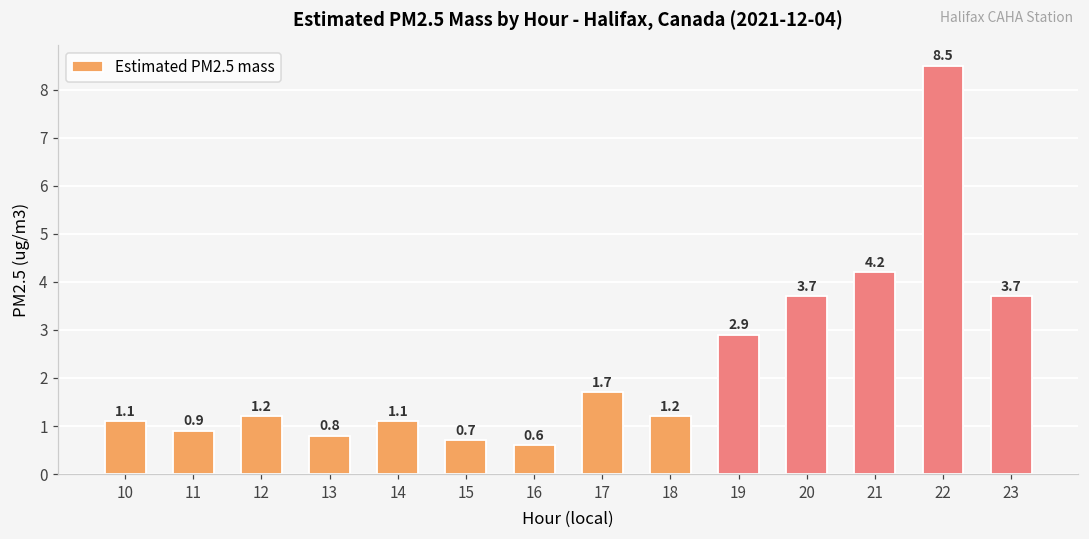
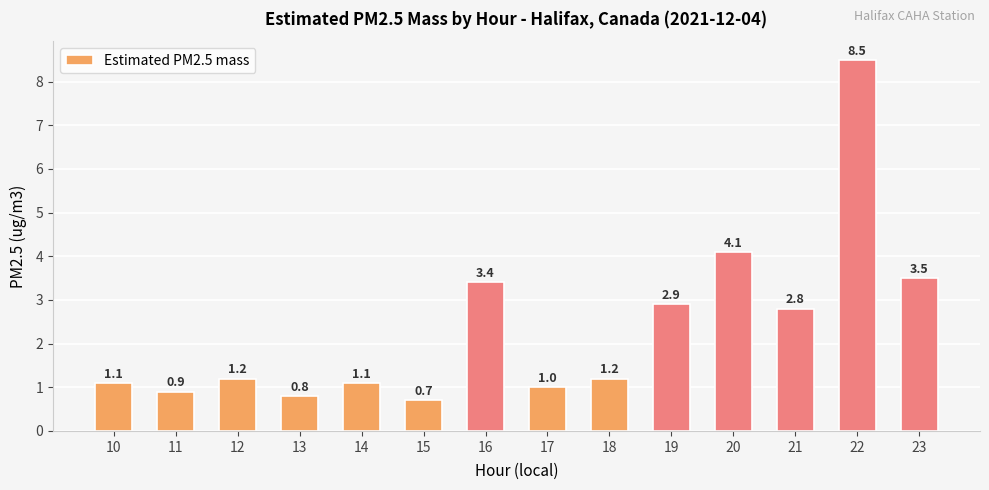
  {
    "10": 1.1,
    "11": 0.9,
    "12": 1.2,
    "13": 0.8,
    "14": 1.1,
    "15": 0.7,
-   "16": 0.6,
-   "17": 1.7,
+   "16": 3.4,
+   "17": 1.0,
    "18": 1.2,
    "19": 2.9,
-   "20": 3.7,
-   "21": 4.2,
+   "20": 4.1,
+   "21": 2.8,
    "22": 8.5,
-   "23": 3.7
+   "23": 3.5
  }
